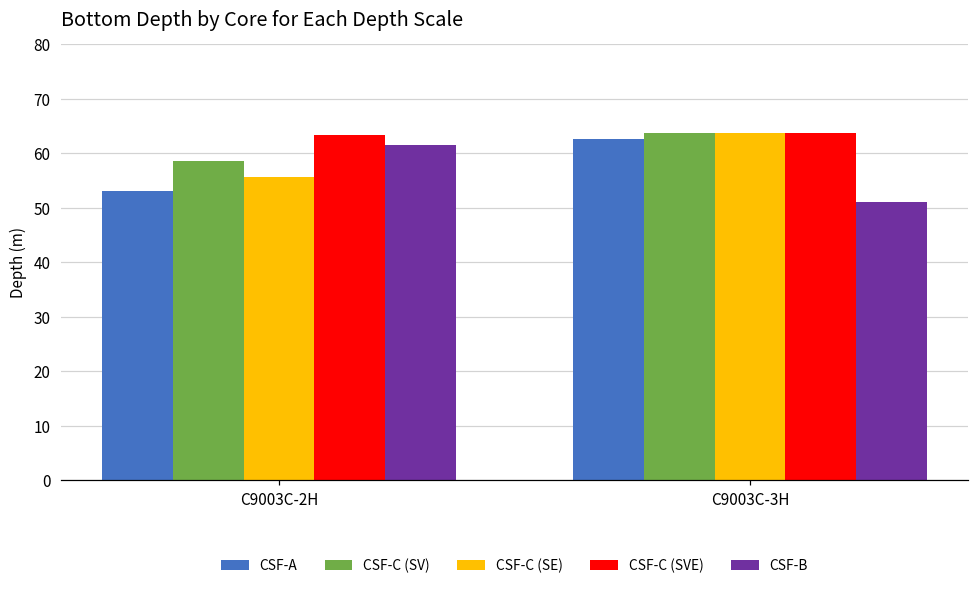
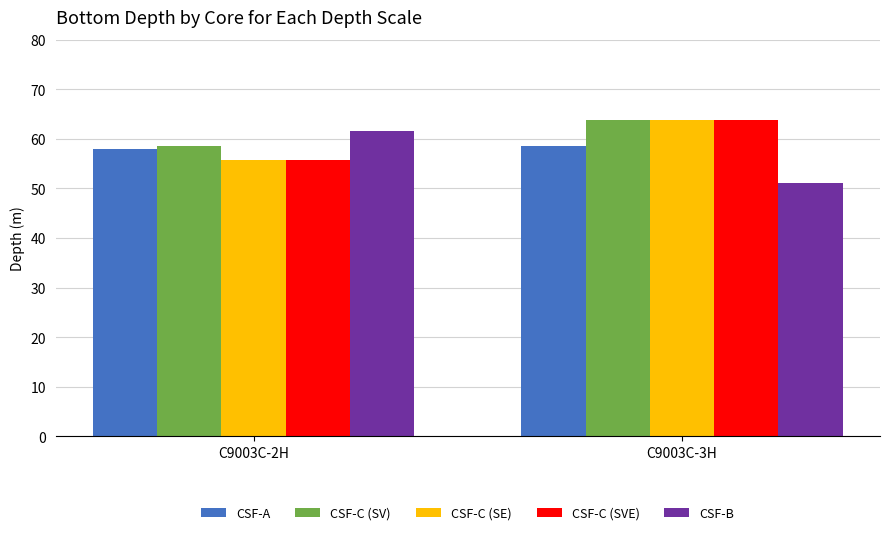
  {
    "CSF-A": {
-     "C9003C-2H": 53,
-     "C9003C-3H": 63
+     "C9003C-2H": 58,
+     "C9003C-3H": 59
    },
    "CSF-C (SV)": {
      "C9003C-2H": 59,
      "C9003C-3H": 64
    },
    "CSF-C (SE)": {
      "C9003C-2H": 56,
      "C9003C-3H": 64
    },
    "CSF-C (SVE)": {
-     "C9003C-2H": 63,
+     "C9003C-2H": 56,
      "C9003C-3H": 64
    },
    "CSF-B": {
      "C9003C-2H": 62,
      "C9003C-3H": 51
    }
  }
